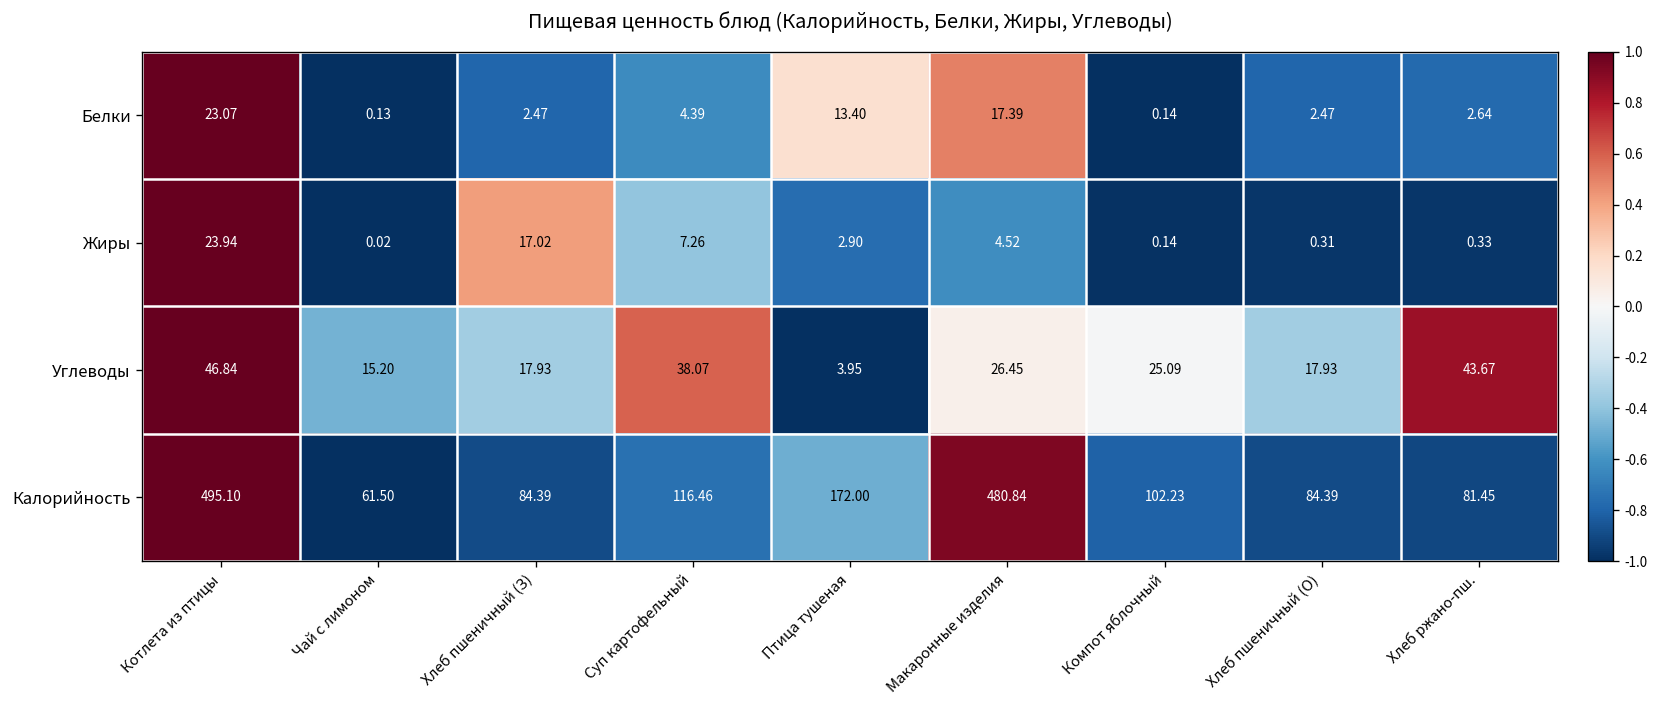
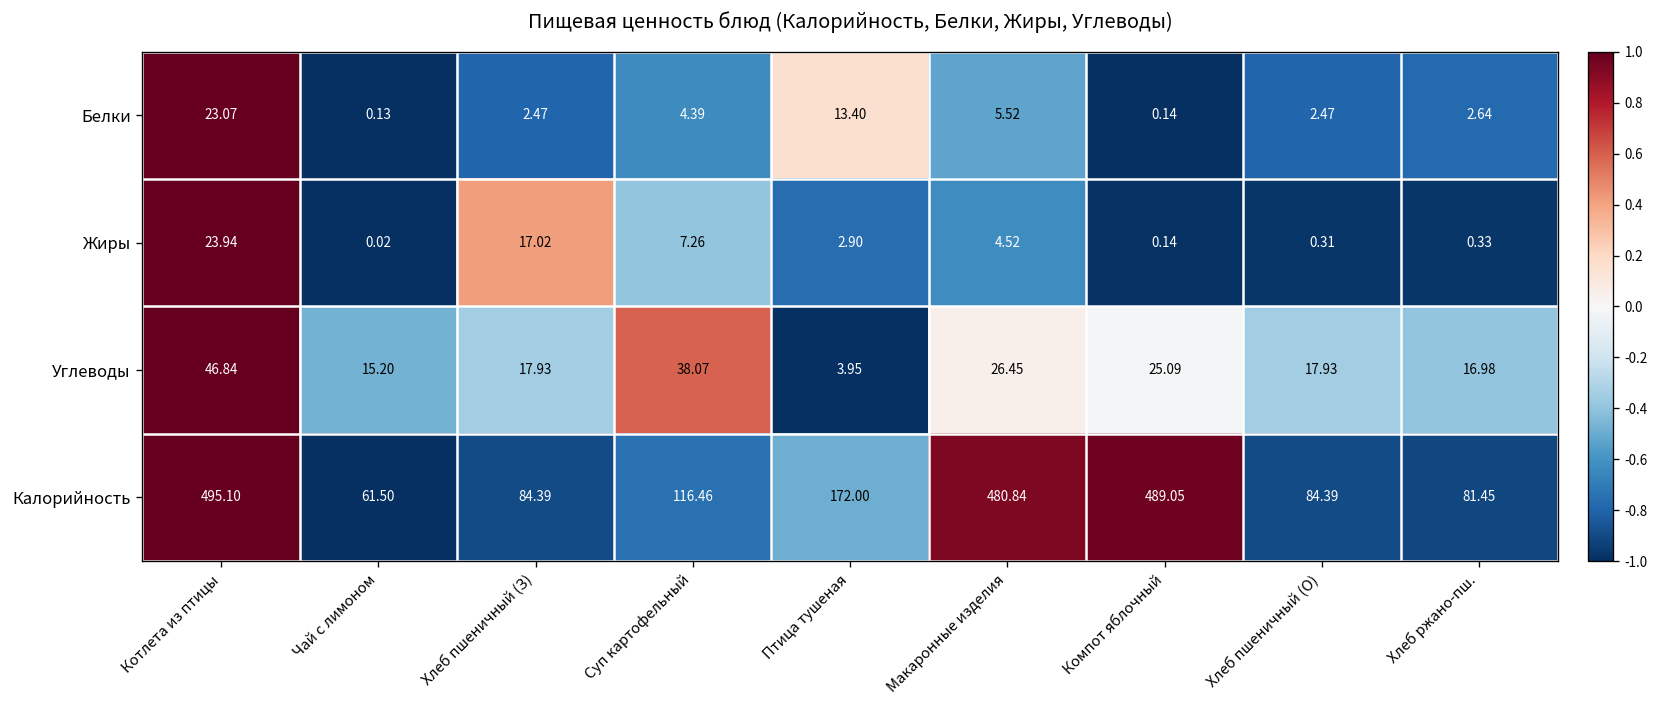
  {
    "Белки": {
      "Котлета из птицы": 23.07,
      "Чай с лимоном": 0.13,
      "Хлеб пшеничный (З)": 2.47,
      "Суп картофельный": 4.39,
      "Птица тушеная": 13.40,
-     "Макаронные изделия": 17.39,
+     "Макаронные изделия": 5.52,
      "Компот яблочный": 0.14,
      "Хлеб пшеничный (О)": 2.47,
      "Хлеб ржано-пш.": 2.64
    },
    "Жиры": {
      "Котлета из птицы": 23.94,
      "Чай с лимоном": 0.02,
      "Хлеб пшеничный (З)": 17.02,
      "Суп картофельный": 7.26,
      "Птица тушеная": 2.90,
      "Макаронные изделия": 4.52,
      "Компот яблочный": 0.14,
      "Хлеб пшеничный (О)": 0.31,
      "Хлеб ржано-пш.": 0.33
    },
    "Углеводы": {
      "Котлета из птицы": 46.84,
      "Чай с лимоном": 15.20,
      "Хлеб пшеничный (З)": 17.93,
      "Суп картофельный": 38.07,
      "Птица тушеная": 3.95,
      "Макаронные изделия": 26.45,
      "Компот яблочный": 25.09,
      "Хлеб пшеничный (О)": 17.93,
-     "Хлеб ржано-пш.": 43.67
+     "Хлеб ржано-пш.": 16.98
    },
    "Калорийность": {
      "Котлета из птицы": 495.10,
      "Чай с лимоном": 61.50,
      "Хлеб пшеничный (З)": 84.39,
      "Суп картофельный": 116.46,
      "Птица тушеная": 172.00,
      "Макаронные изделия": 480.84,
-     "Компот яблочный": 102.23,
+     "Компот яблочный": 489.05,
      "Хлеб пшеничный (О)": 84.39,
      "Хлеб ржано-пш.": 81.45
    }
  }
